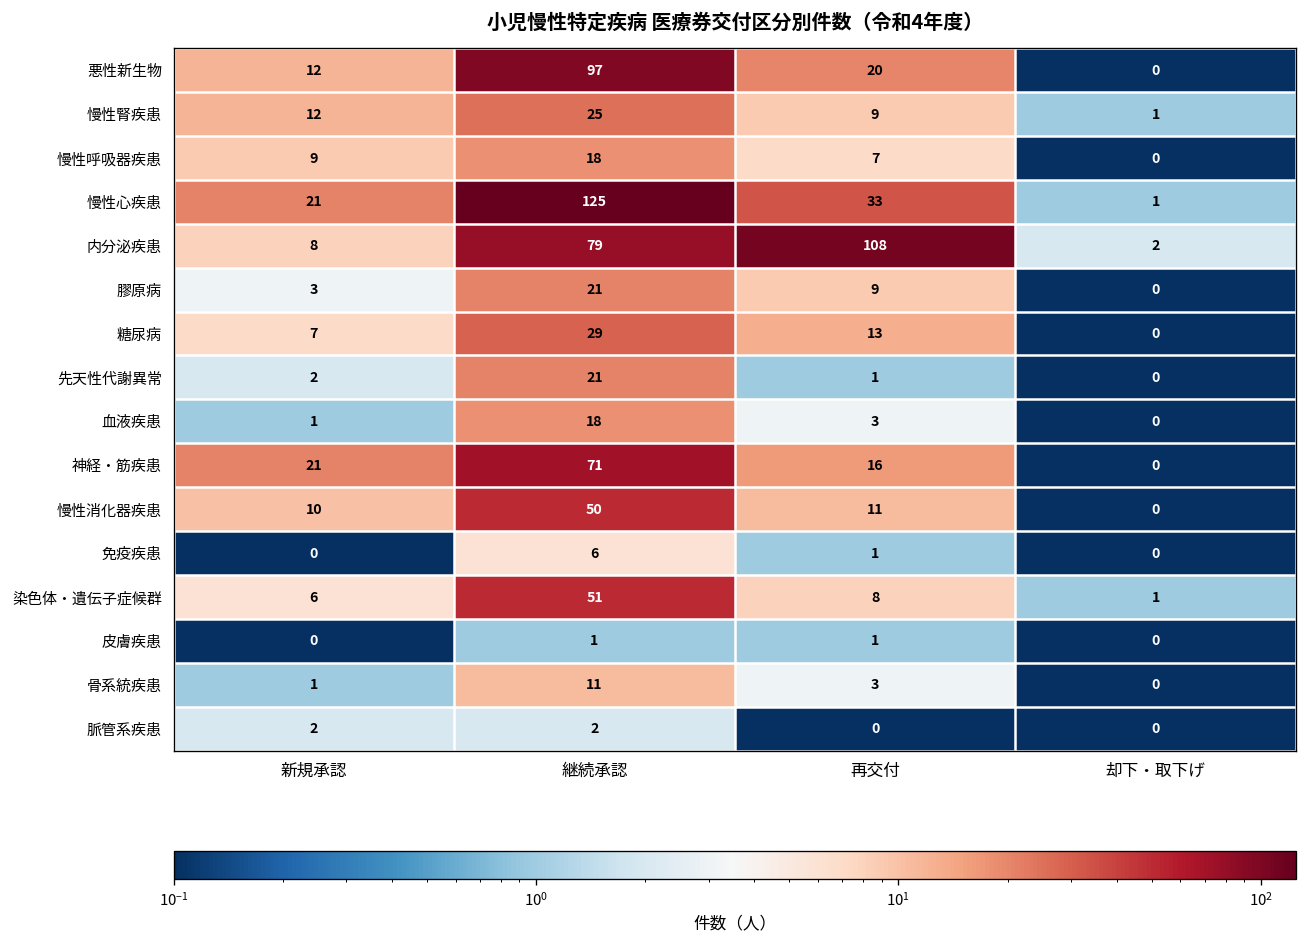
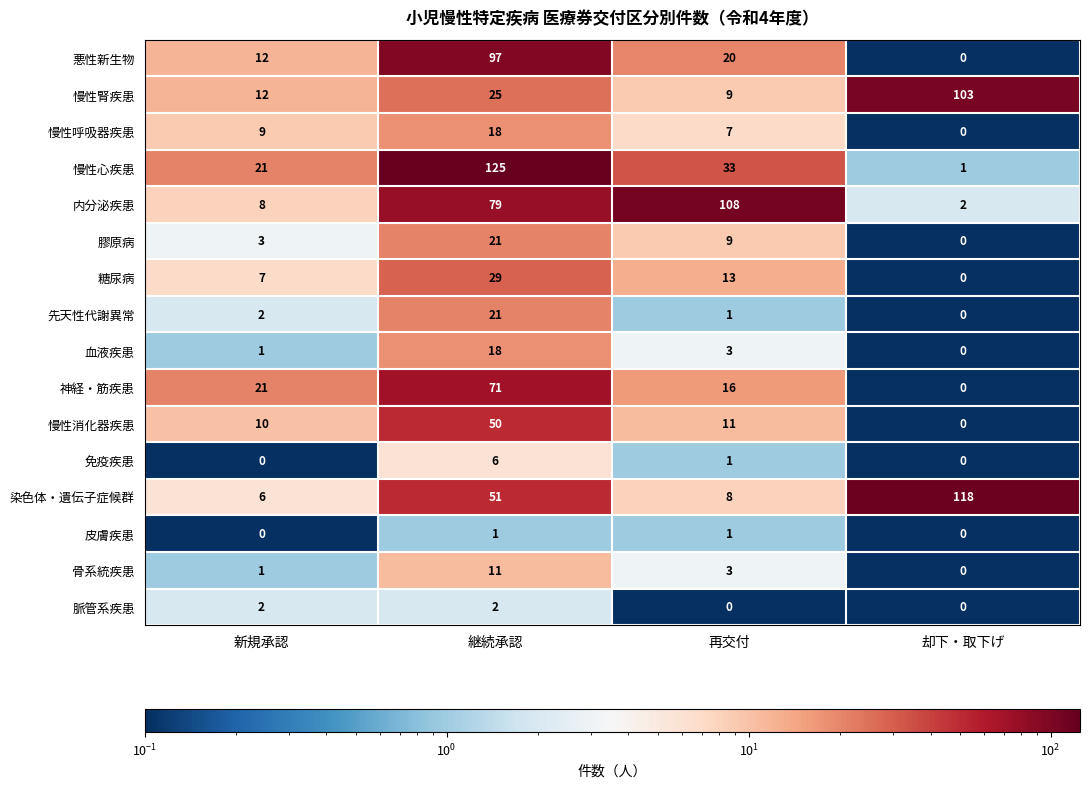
  {
    "悪性新生物": {
      "新規承認": 12,
      "継続承認": 97,
      "再交付": 20,
      "却下・取下げ": 0
    },
    "慢性腎疾患": {
      "新規承認": 12,
      "継続承認": 25,
      "再交付": 9,
-     "却下・取下げ": 1
+     "却下・取下げ": 103
    },
    "慢性呼吸器疾患": {
      "新規承認": 9,
      "継続承認": 18,
      "再交付": 7,
      "却下・取下げ": 0
    },
    "慢性心疾患": {
      "新規承認": 21,
      "継続承認": 125,
      "再交付": 33,
      "却下・取下げ": 1
    },
    "内分泌疾患": {
      "新規承認": 8,
      "継続承認": 79,
      "再交付": 108,
      "却下・取下げ": 2
    },
    "膠原病": {
      "新規承認": 3,
      "継続承認": 21,
      "再交付": 9,
      "却下・取下げ": 0
    },
    "糖尿病": {
      "新規承認": 7,
      "継続承認": 29,
      "再交付": 13,
      "却下・取下げ": 0
    },
    "先天性代謝異常": {
      "新規承認": 2,
      "継続承認": 21,
      "再交付": 1,
      "却下・取下げ": 0
    },
    "血液疾患": {
      "新規承認": 1,
      "継続承認": 18,
      "再交付": 3,
      "却下・取下げ": 0
    },
    "神経・筋疾患": {
      "新規承認": 21,
      "継続承認": 71,
      "再交付": 16,
      "却下・取下げ": 0
    },
    "慢性消化器疾患": {
      "新規承認": 10,
      "継続承認": 50,
      "再交付": 11,
      "却下・取下げ": 0
    },
    "免疫疾患": {
      "新規承認": 0,
      "継続承認": 6,
      "再交付": 1,
      "却下・取下げ": 0
    },
    "染色体・遺伝子症候群": {
      "新規承認": 6,
      "継続承認": 51,
      "再交付": 8,
-     "却下・取下げ": 1
+     "却下・取下げ": 118
    },
    "皮膚疾患": {
      "新規承認": 0,
      "継続承認": 1,
      "再交付": 1,
      "却下・取下げ": 0
    },
    "骨系統疾患": {
      "新規承認": 1,
      "継続承認": 11,
      "再交付": 3,
      "却下・取下げ": 0
    },
    "脈管系疾患": {
      "新規承認": 2,
      "継続承認": 2,
      "再交付": 0,
      "却下・取下げ": 0
    }
  }
